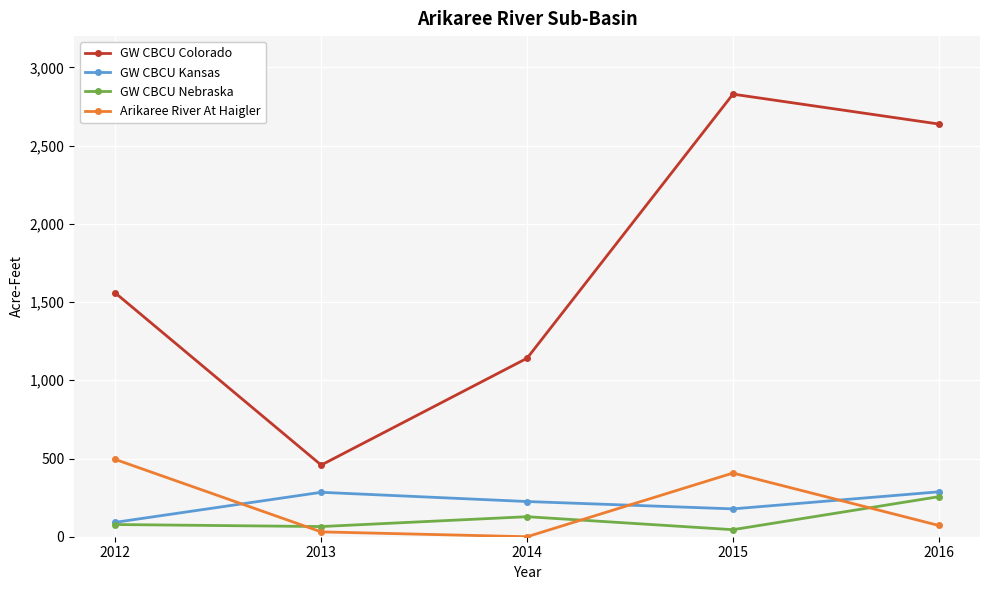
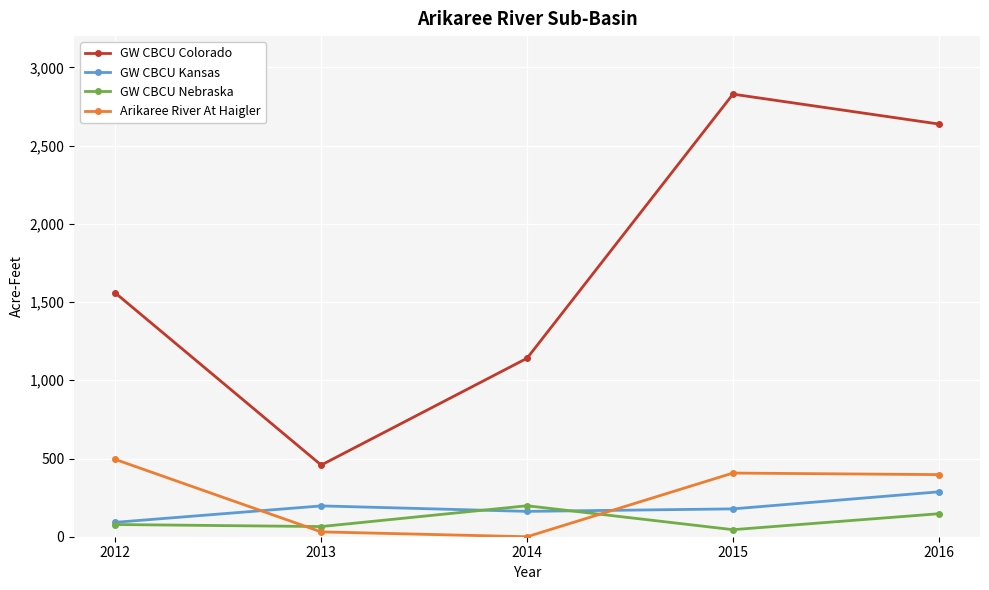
  {
    "GW CBCU Colorado": {
      "2012": "1,560",
      "2013": "460",
      "2014": "1,140",
      "2015": "2,830",
      "2016": "2,640"
    },
    "GW CBCU Kansas": {
-     "2013": "280",
-     "2014": "230",
+     "2013": "200",
+     "2014": "160",
      "2015": "180",
      "2016": "290"
    },
    "GW CBCU Nebraska": {
      "2013": "70",
-     "2014": "130",
+     "2014": "200",
      "2015": "50",
-     "2016": "260"
+     "2016": "150"
    },
    "Arikaree River At Haigler": {
      "2012": "490",
      "2013": "30",
      "2014": "0",
      "2015": "410",
-     "2016": "70"
+     "2016": "400"
    }
  }
